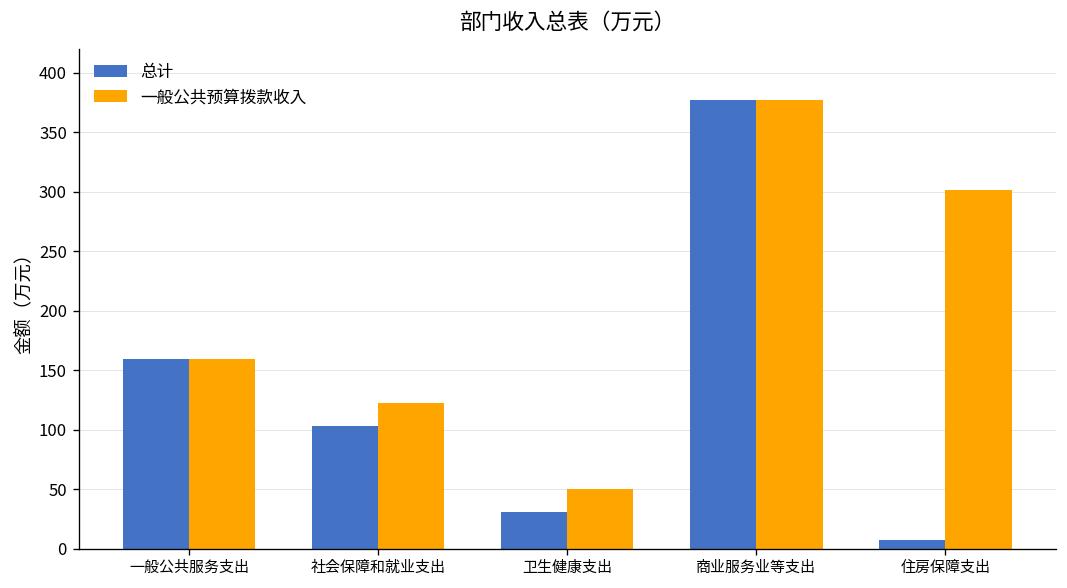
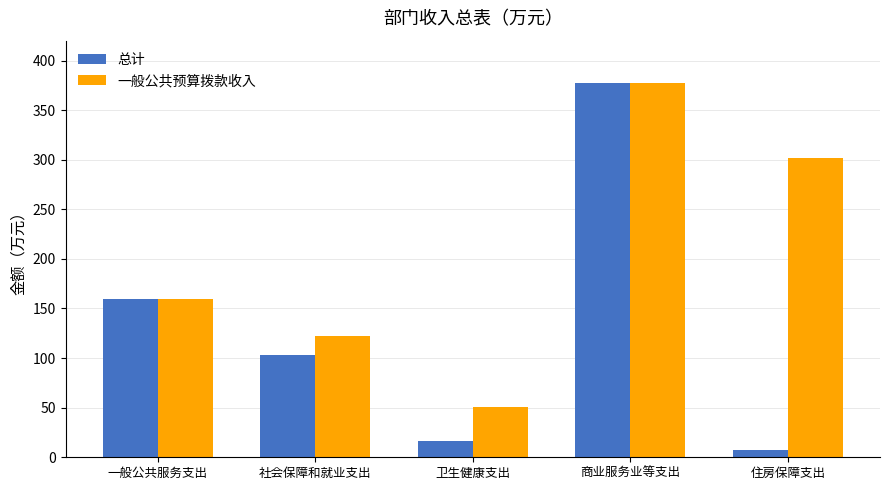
  {
    "总计": {
      "一般公共服务支出": 160,
      "社会保障和就业支出": 100,
-     "卫生健康支出": 30,
+     "卫生健康支出": 20,
      "商业服务业等支出": 380,
      "住房保障支出": 10
    },
    "一般公共预算拨款收入": {
      "一般公共服务支出": 160,
      "社会保障和就业支出": 120,
      "卫生健康支出": 50,
      "商业服务业等支出": 380,
      "住房保障支出": 300
    }
  }
